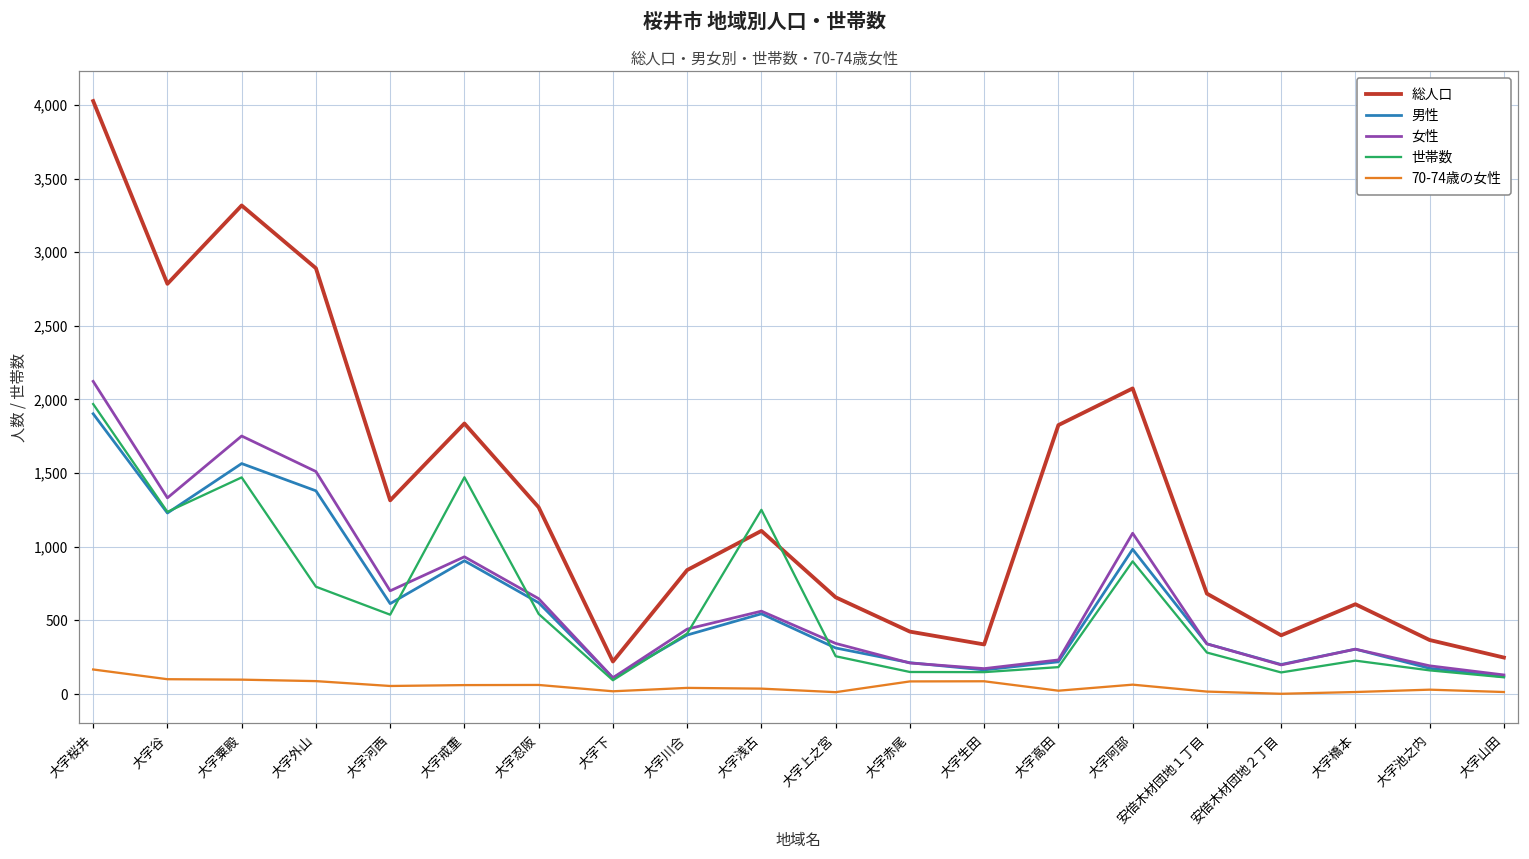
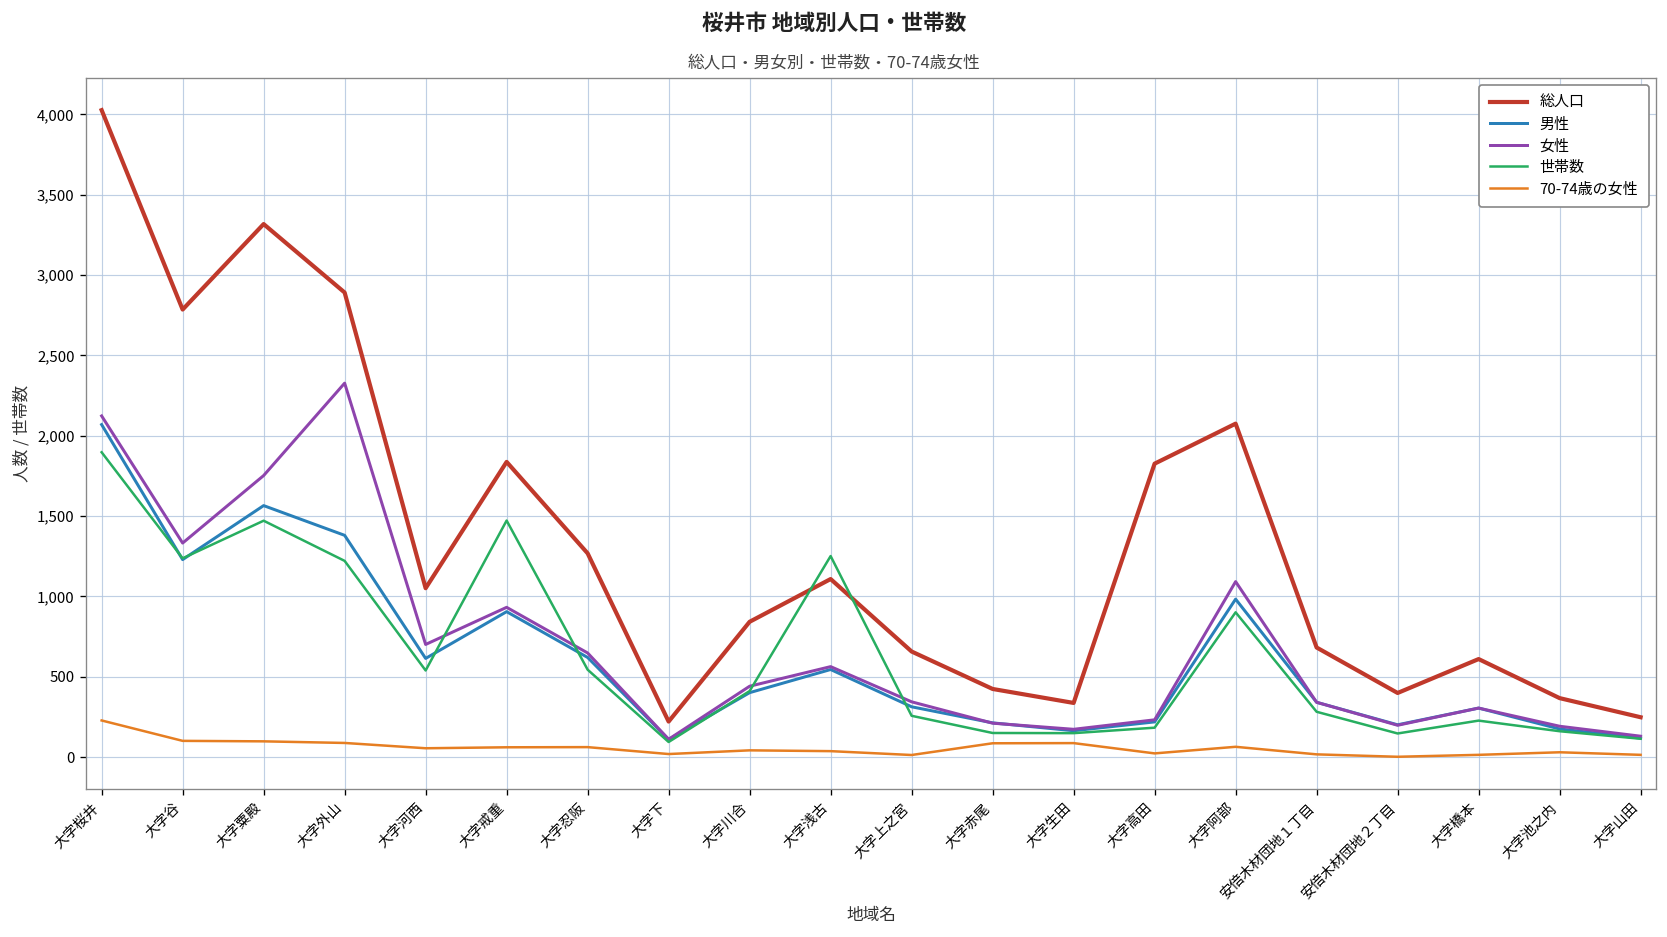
  {
    "総人口": {
      "大字桜井": "4,030",
      "大字谷": "2,790",
      "大字粟殿": "3,320",
      "大字外山": "2,890",
-     "大字河西": "1,320",
+     "大字河西": "1,050",
      "大字戒重": "1,840",
      "大字忍阪": "1,270",
      "大字下": "220",
      "大字川合": "840",
      "大字浅古": "1,110",
      "大字上之宮": "660",
      "大字赤尾": "420",
      "大字生田": "340",
      "大字高田": "1,830",
      "大字阿部": "2,080",
      "安倍木材団地１丁目": "680",
      "安倍木材団地２丁目": "400",
      "大字橋本": "610",
      "大字池之内": "370",
      "大字山田": "250"
    },
    "男性": {
-     "大字桜井": "1,900",
+     "大字桜井": "2,070",
      "大字粟殿": "1,570",
      "大字外山": "1,380",
      "大字河西": "610",
      "大字戒重": "910",
      "大字忍阪": "620",
      "大字上之宮": "310",
      "大字阿部": "980"
    },
    "女性": {
      "大字桜井": "2,120",
      "大字谷": "1,330",
      "大字粟殿": "1,750",
-     "大字外山": "1,510",
+     "大字外山": "2,330",
      "大字河西": "700",
      "大字戒重": "930",
      "大字忍阪": "650",
      "大字川合": "440",
      "大字上之宮": "340",
      "大字阿部": "1,090"
    },
    "世帯数": {
-     "大字桜井": "1,970",
+     "大字桜井": "1,900",
      "大字粟殿": "1,470",
-     "大字外山": "730",
+     "大字外山": "1,220",
      "大字河西": "540",
      "大字戒重": "1,470",
      "大字忍阪": "540",
      "大字浅古": "1,250",
      "大字上之宮": "260",
      "大字赤尾": "150",
      "大字高田": "180",
      "大字阿部": "900",
      "安倍木材団地１丁目": "280",
      "安倍木材団地２丁目": "150",
      "大字橋本": "230"
    },
    "70-74歳の女性": {
-     "大字桜井": "170",
+     "大字桜井": "230",
      "大字谷": "100",
      "大字粟殿": "100",
      "大字外山": "90",
      "大字河西": "60",
      "大字戒重": "60",
      "大字忍阪": "60",
      "大字下": "20",
      "大字川合": "40",
      "大字浅古": "40",
      "大字上之宮": "10",
      "大字赤尾": "90",
      "大字生田": "90",
      "大字高田": "20",
      "大字阿部": "60",
      "安倍木材団地１丁目": "20",
      "安倍木材団地２丁目": "0",
      "大字橋本": "10",
      "大字池之内": "30",
      "大字山田": "10"
    }
  }
